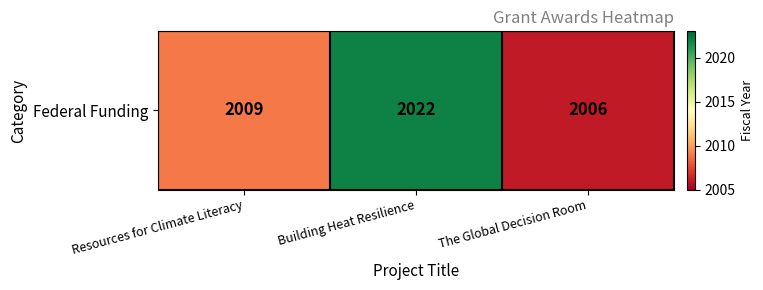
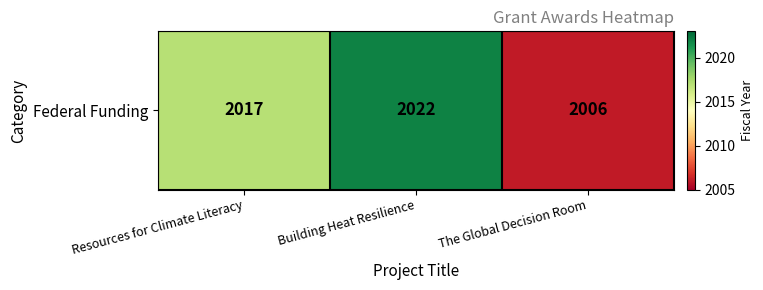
  {
    "Federal Funding": {
-     "Resources for Climate Literacy": 2009,
+     "Resources for Climate Literacy": 2017,
      "Building Heat Resilience": 2022,
      "The Global Decision Room": 2006
    }
  }
